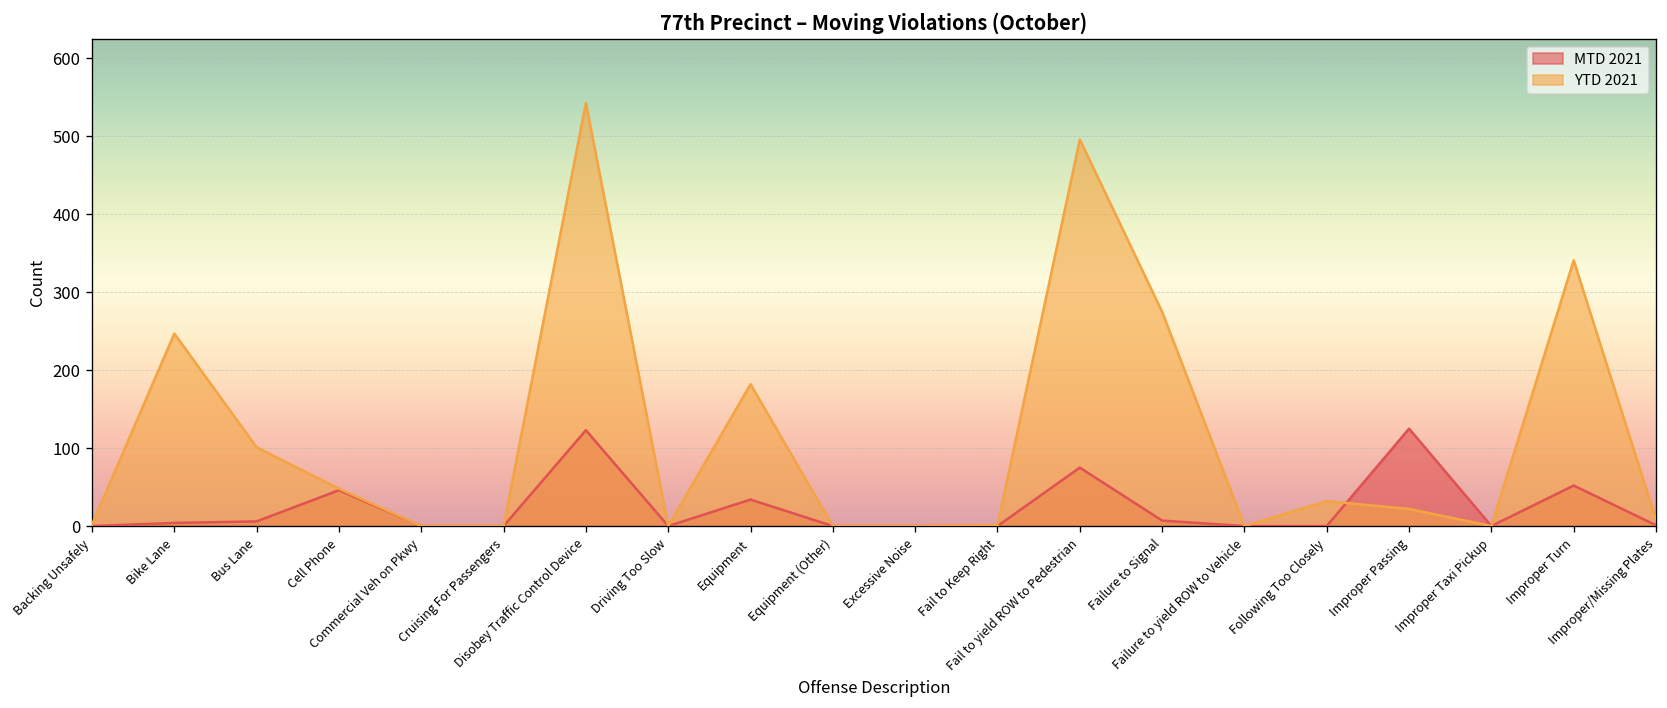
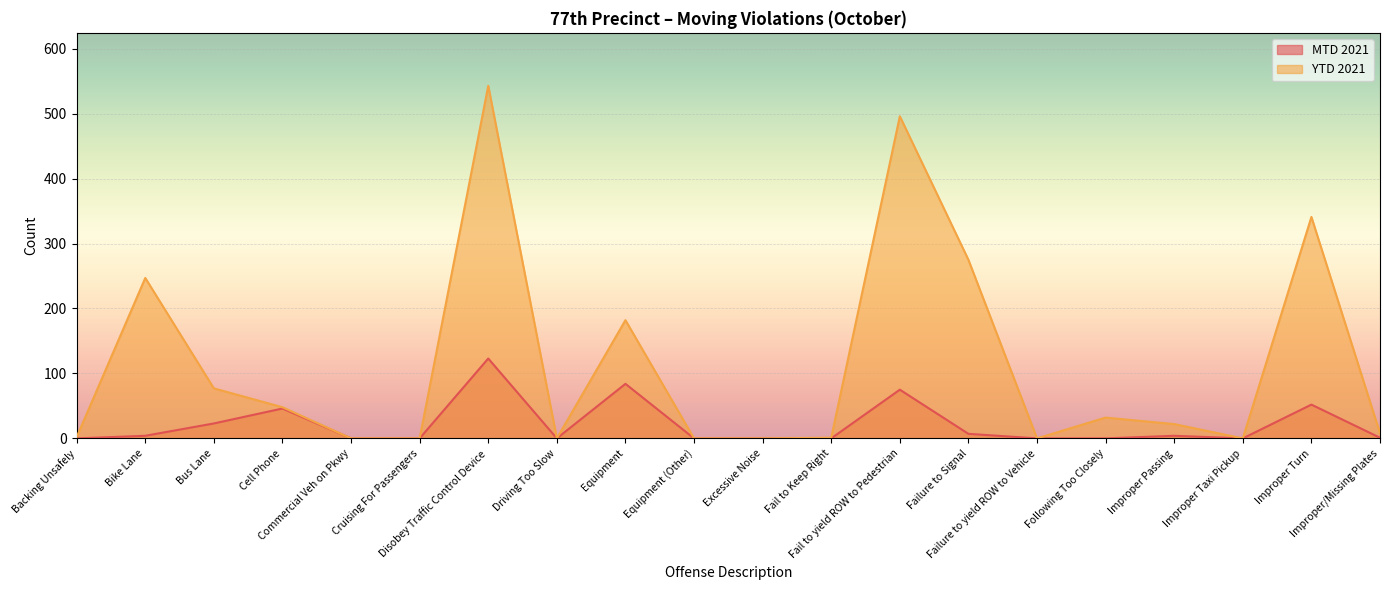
  {
    "MTD 2021": {
      "Bike Lane": 0,
-     "Bus Lane": 10,
+     "Bus Lane": 20,
      "Disobey Traffic Control Device": 120,
-     "Equipment": 30,
+     "Equipment": 80,
      "Fail to yield ROW to Pedestrian": 80,
      "Failure to Signal": 10,
      "Following Too Closely": 0,
-     "Improper Passing": 130,
+     "Improper Passing": 0,
      "Improper Turn": 50,
      "Improper/Missing Plates": 0
    },
    "YTD 2021": {
      "Bike Lane": 250,
-     "Bus Lane": 100,
+     "Bus Lane": 80,
      "Disobey Traffic Control Device": 540,
      "Equipment": 180,
      "Fail to yield ROW to Pedestrian": 500,
      "Failure to Signal": 280,
      "Following Too Closely": 30,
      "Improper Passing": 20,
      "Improper Turn": 340,
      "Improper/Missing Plates": 10
    }
  }
